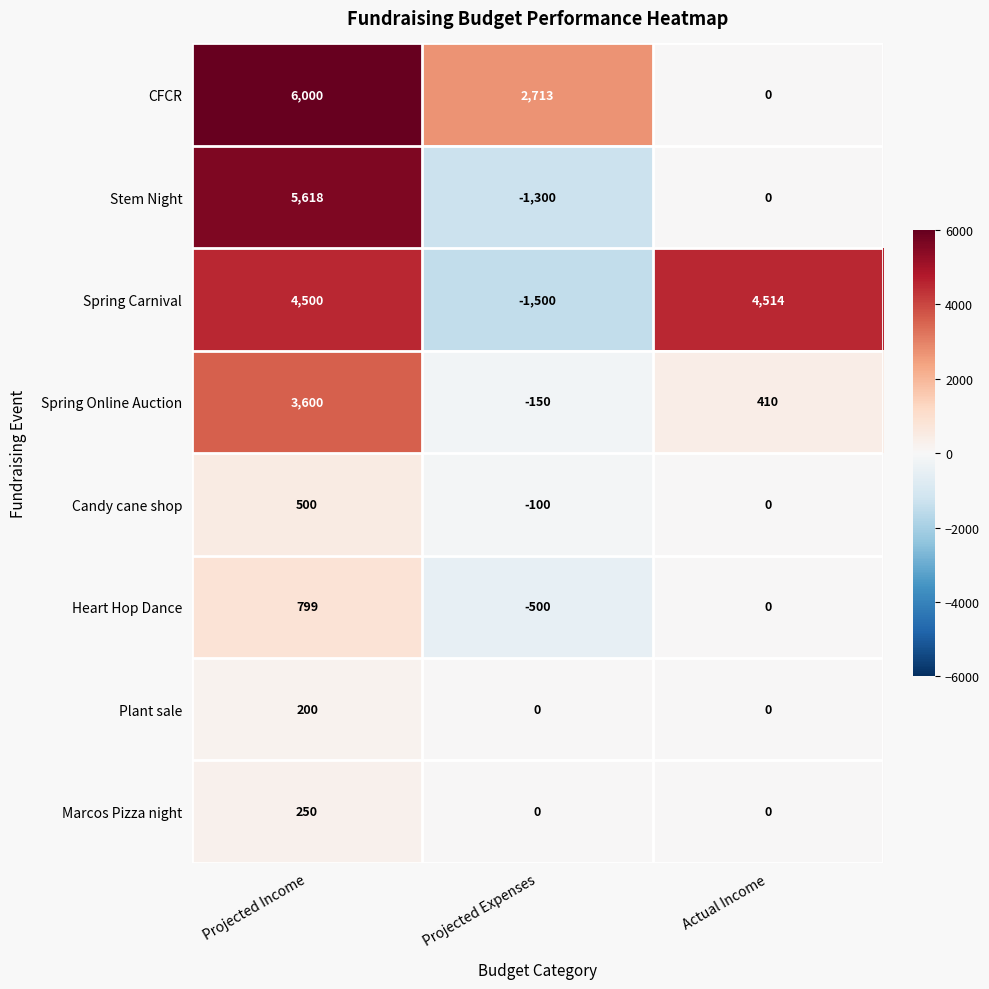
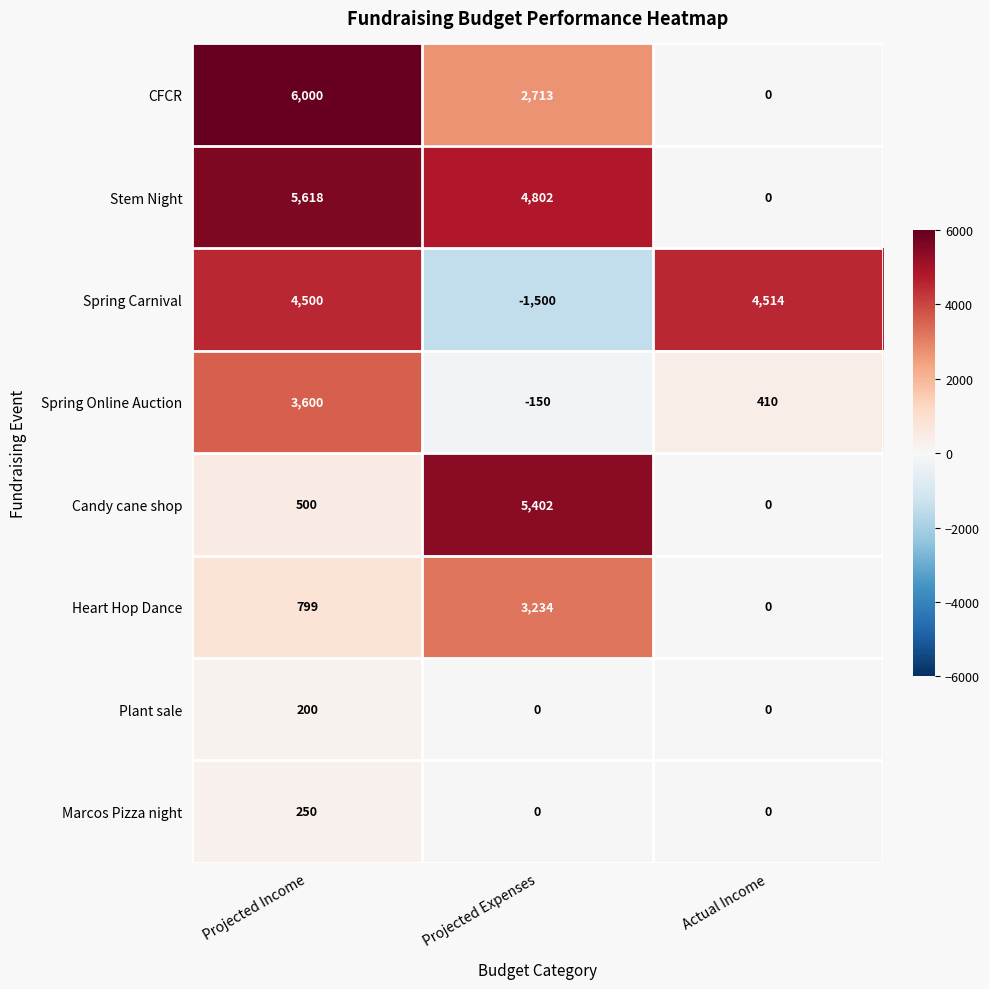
  {
    "CFCR": {
      "Projected Income": "6,000",
      "Projected Expenses": "2,713",
      "Actual Income": "0"
    },
    "Stem Night": {
      "Projected Income": "5,618",
-     "Projected Expenses": "-1,300",
+     "Projected Expenses": "4,802",
      "Actual Income": "0"
    },
    "Spring Carnival": {
      "Projected Income": "4,500",
      "Projected Expenses": "-1,500",
      "Actual Income": "4,514"
    },
    "Spring Online Auction": {
      "Projected Income": "3,600",
      "Projected Expenses": "-150",
      "Actual Income": "410"
    },
    "Candy cane shop": {
      "Projected Income": "500",
-     "Projected Expenses": "-100",
+     "Projected Expenses": "5,402",
      "Actual Income": "0"
    },
    "Heart Hop Dance": {
      "Projected Income": "799",
-     "Projected Expenses": "-500",
+     "Projected Expenses": "3,234",
      "Actual Income": "0"
    },
    "Plant sale": {
      "Projected Income": "200",
      "Projected Expenses": "0",
      "Actual Income": "0"
    },
    "Marcos Pizza night": {
      "Projected Income": "250",
      "Projected Expenses": "0",
      "Actual Income": "0"
    }
  }
